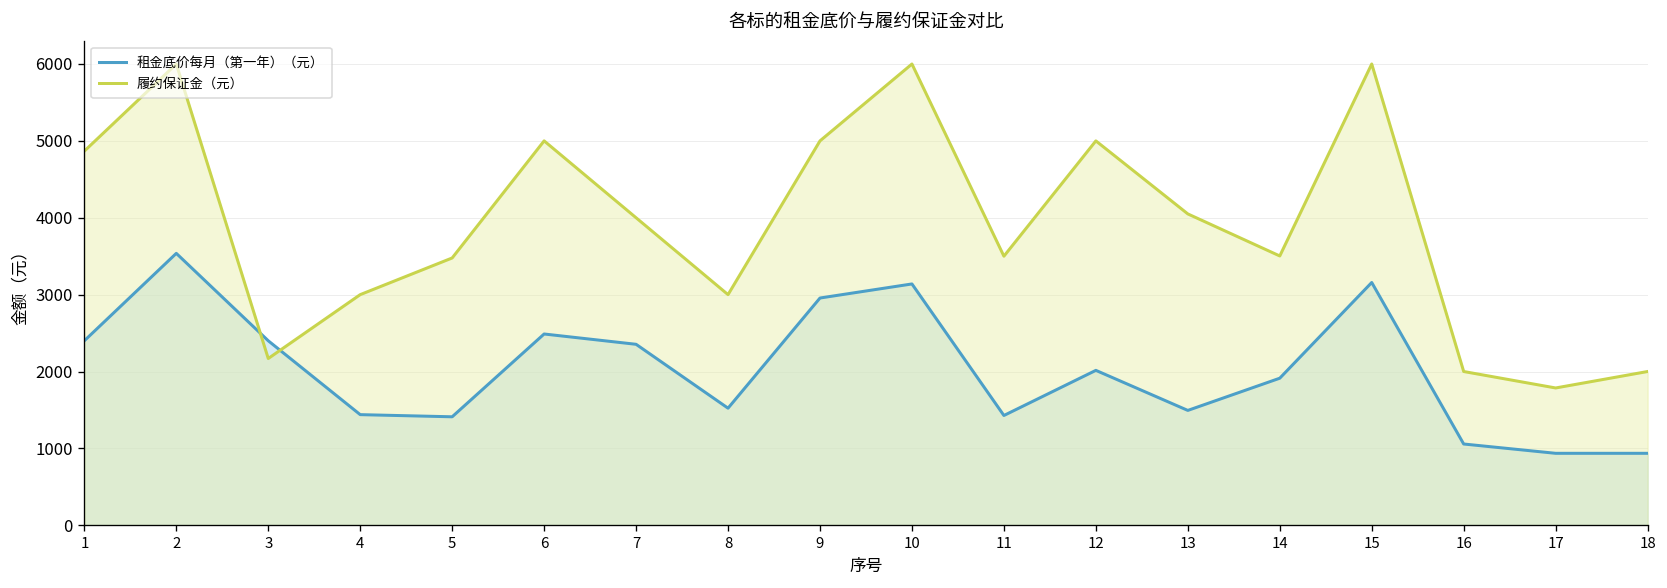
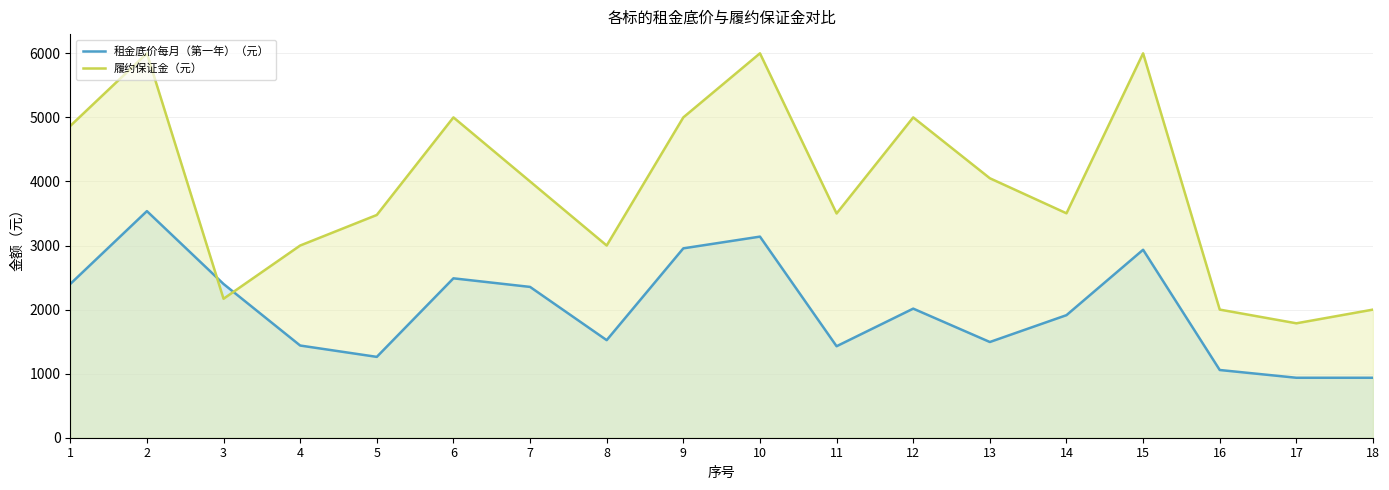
  {
    "租金底价每月（第一年）（元）": {
      "1": 2400,
      "2": 3500,
      "3": 2400,
      "4": 1400,
-     "5": 1400,
+     "5": 1300,
      "6": 2500,
      "7": 2400,
      "8": 1500,
      "9": 3000,
      "10": 3100,
      "11": 1400,
      "12": 2000,
      "13": 1500,
      "14": 1900,
-     "15": 3200,
+     "15": 2900,
      "16": 1100,
      "17": 900,
      "18": 900
    },
    "履约保证金（元）": {
      "1": 4900,
      "3": 2200,
      "4": 3000,
      "5": 3500,
      "6": 5000,
      "7": 4000,
      "8": 3000,
      "9": 5000,
      "10": 6000,
      "11": 3500,
      "12": 5000,
      "13": 4100,
      "14": 3500,
      "15": 6000,
      "16": 2000,
      "17": 1800,
      "18": 2000
    }
  }
